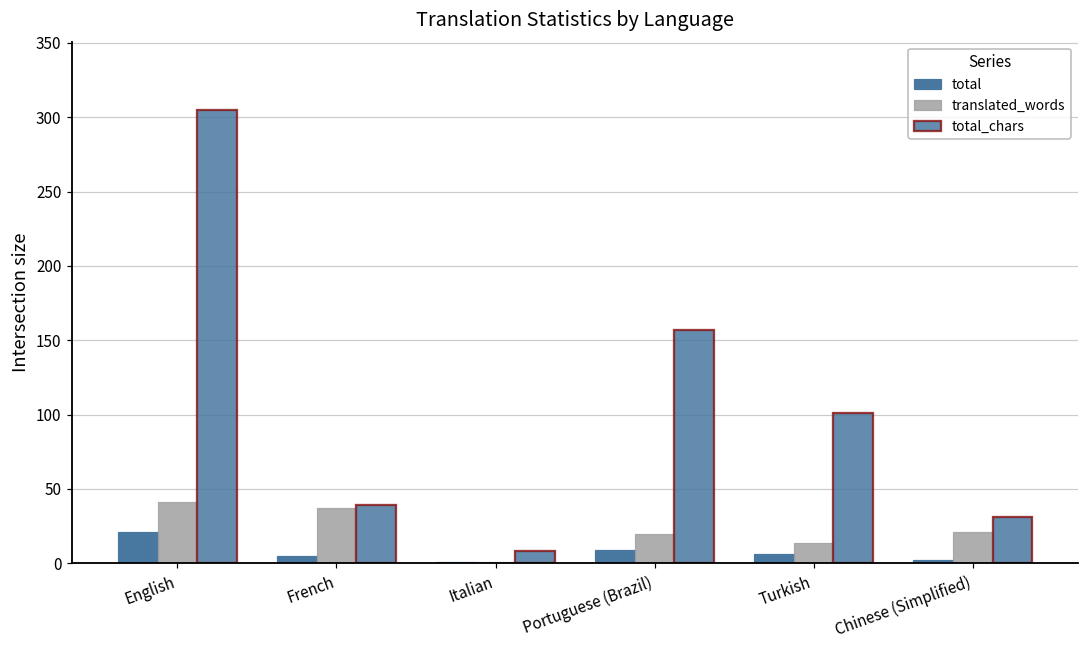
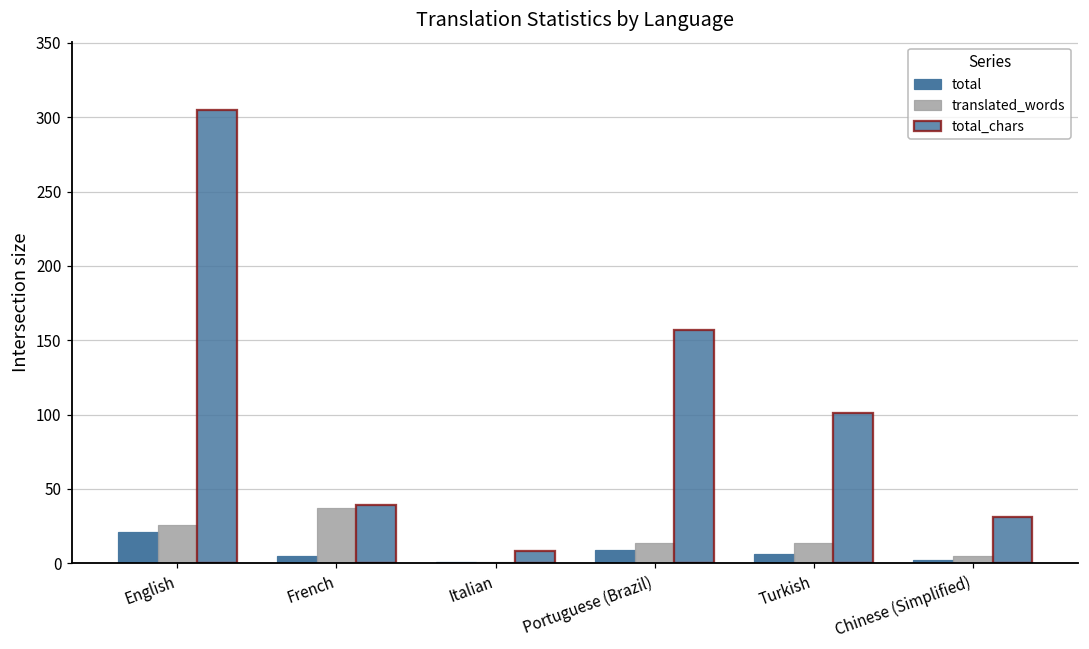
  {
    "translated_words": {
-     "English": 41,
+     "English": 26,
      "French": 37,
-     "Portuguese (Brazil)": 20,
+     "Portuguese (Brazil)": 14,
      "Turkish": 14,
-     "Chinese (Simplified)": 21
+     "Chinese (Simplified)": 5
    }
  }
